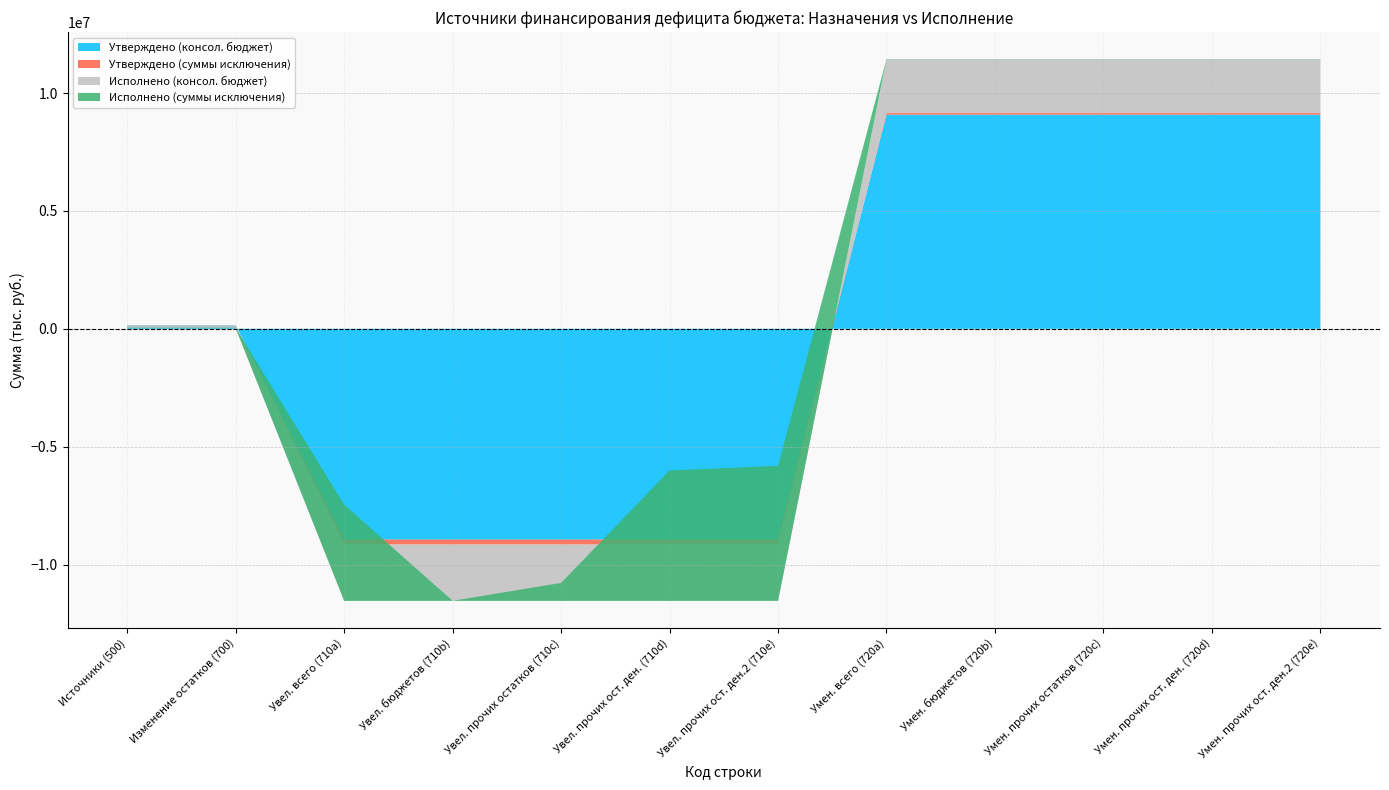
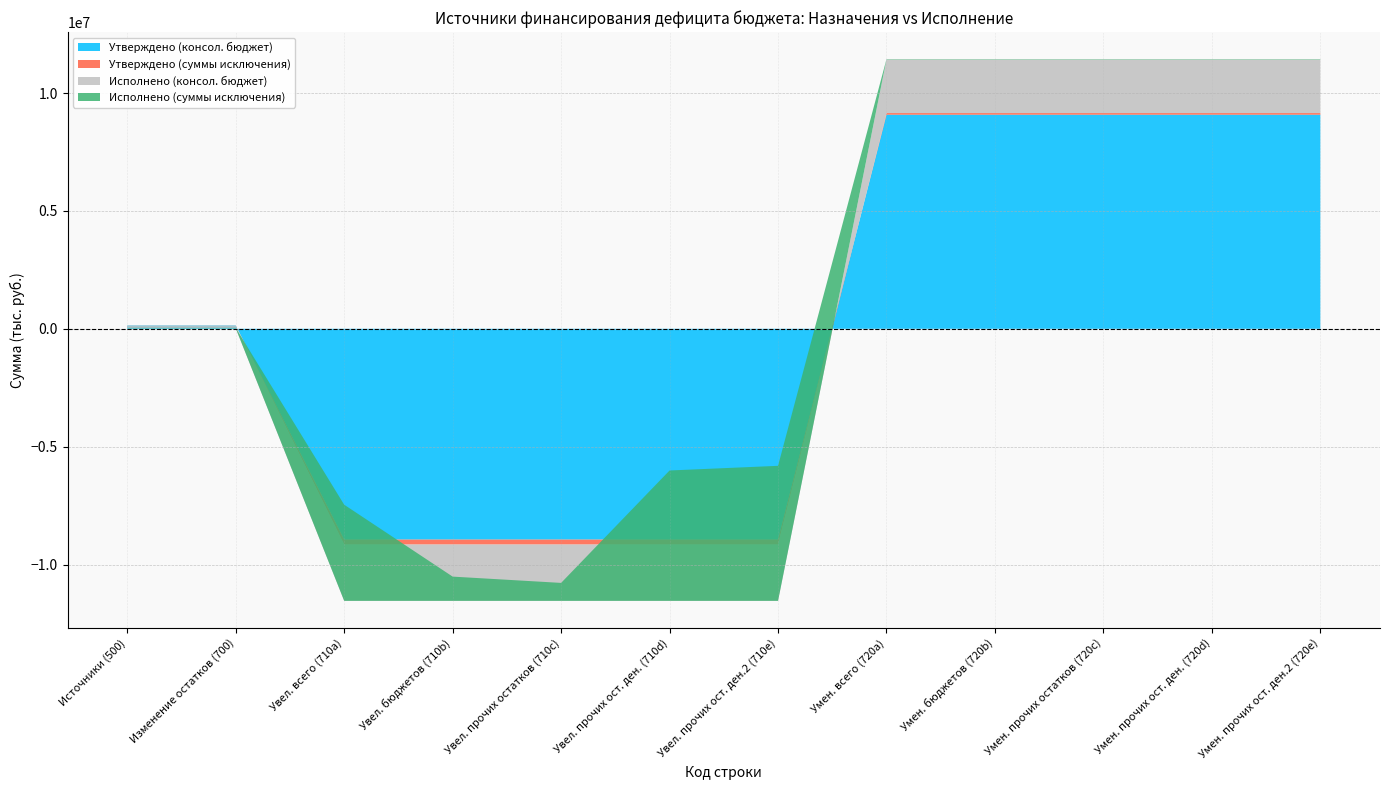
  {
    "Утверждено (суммы исключения)": {
      "Увел. всего (710a)": 200000,
      "Увел. бюджетов (710b)": 200000,
      "Увел. прочих остатков (710c)": 200000,
      "Увел. прочих ост. ден. (710d)": 200000,
      "Увел. прочих ост. ден.2 (710e)": 200000
    },
    "Исполнено (консол. бюджет)": {
      "Увел. бюджетов (710b)": 2400000
    },
    "Исполнено (суммы исключения)": {
-     "Увел. бюджетов (710b)": 0
+     "Увел. бюджетов (710b)": 1000000
    }
  }
